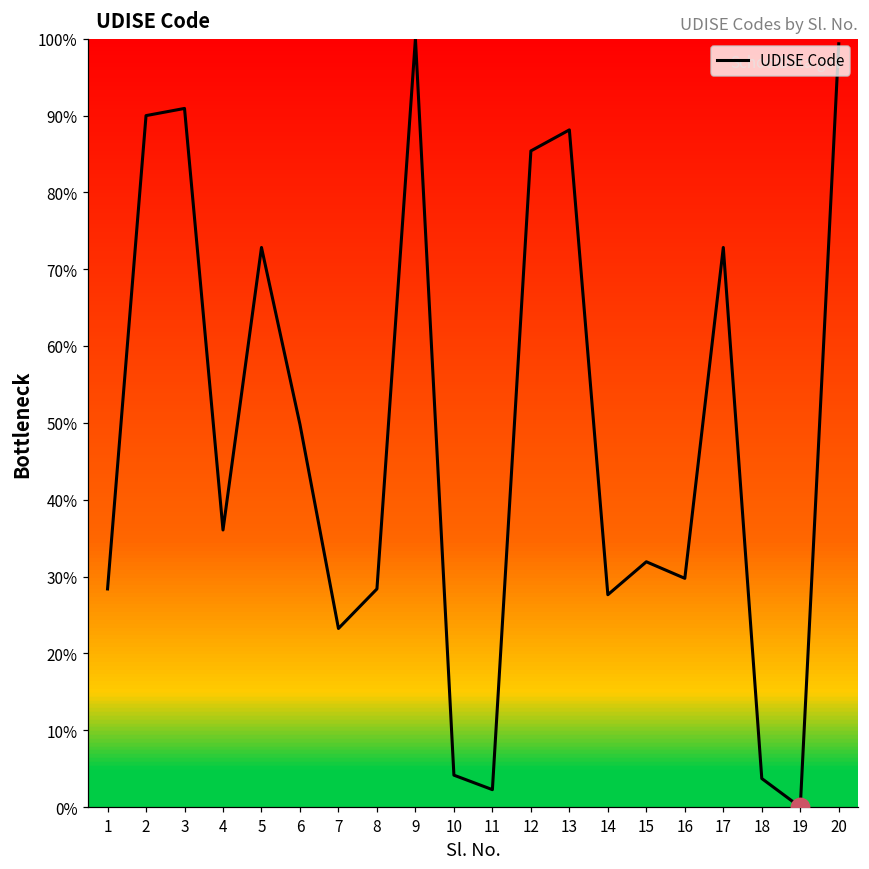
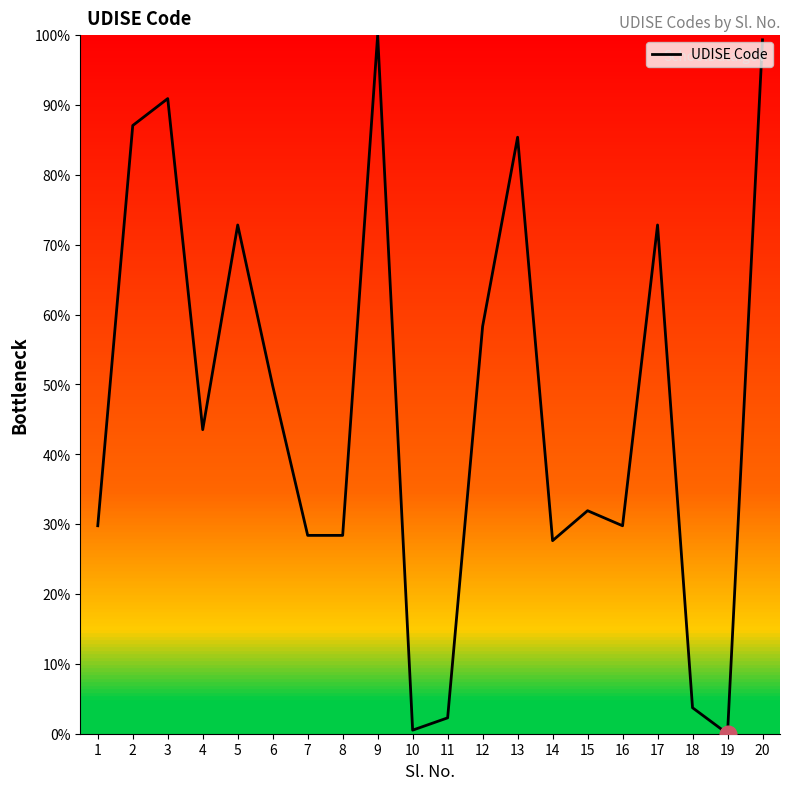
  {
    "UDISE Code": {
-     "1": "28%",
-     "2": "90%",
+     "1": "30%",
+     "2": "87%",
      "3": "91%",
-     "4": "36%",
+     "4": "44%",
      "5": "73%",
      "6": "50%",
-     "7": "23%",
+     "7": "28%",
      "8": "28%",
      "9": "100%",
-     "10": "4%",
+     "10": "1%",
      "11": "2%",
-     "12": "85%",
-     "13": "88%",
+     "12": "58%",
+     "13": "85%",
      "14": "28%",
      "15": "32%",
      "16": "30%",
      "17": "73%",
      "18": "4%",
      "20": "99%"
    }
  }
